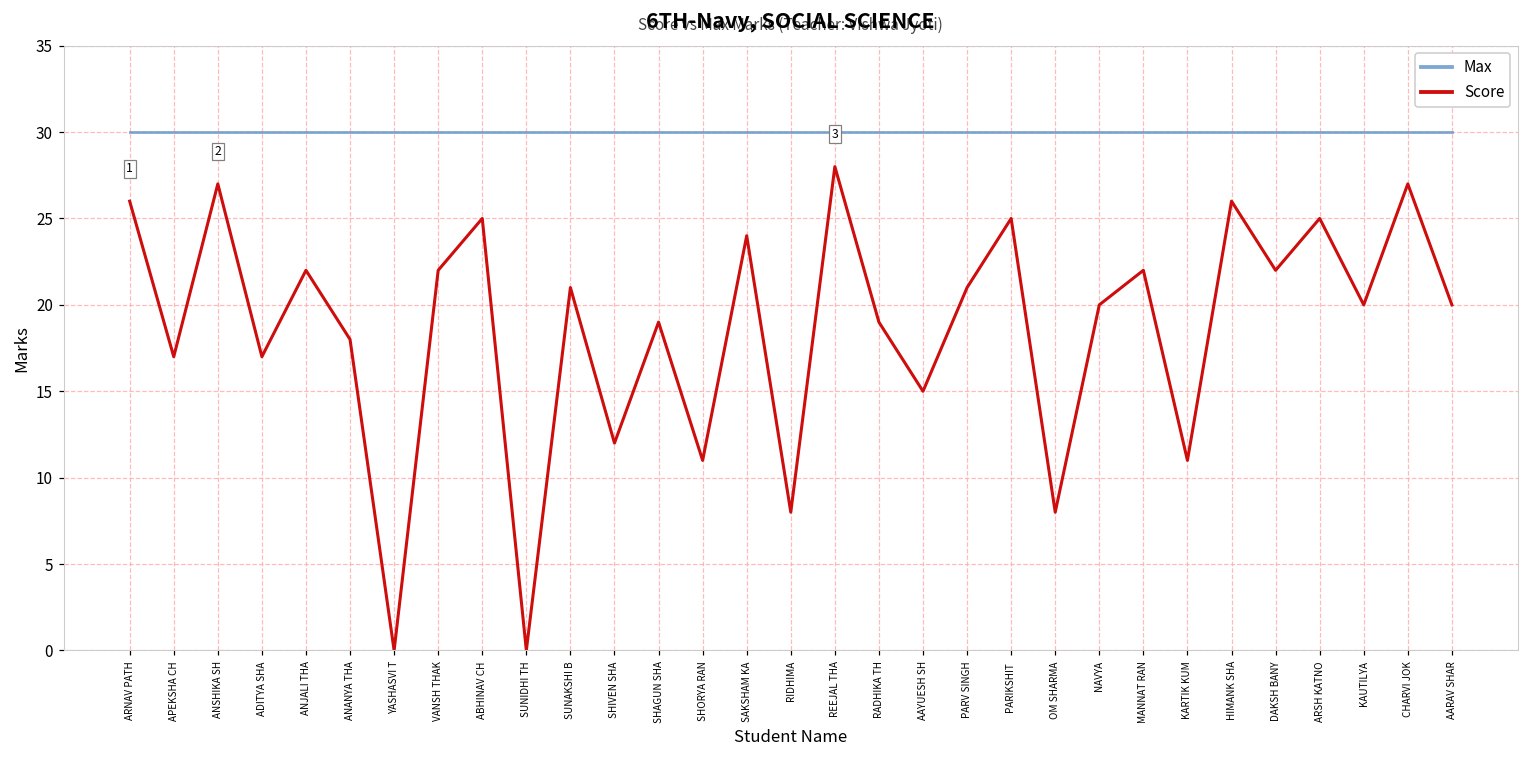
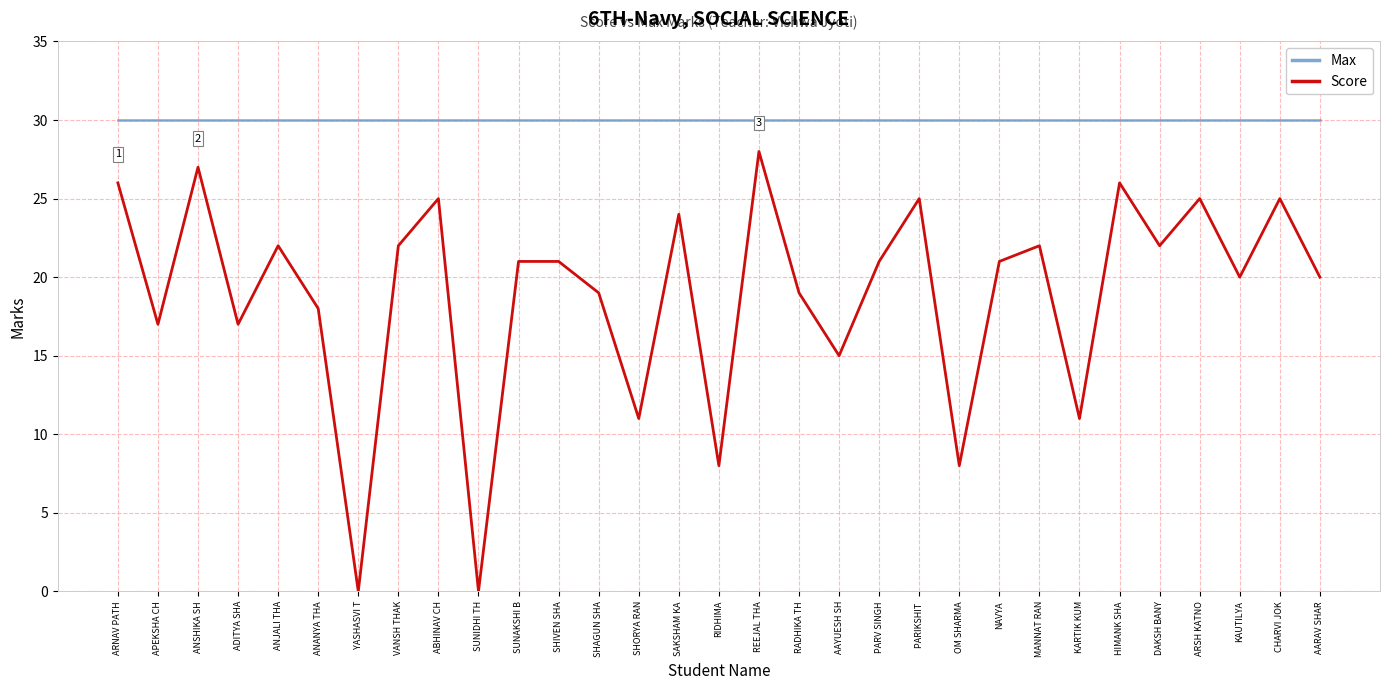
  {
    "Max": {
      "ARNAV PATH": 30,
      "APEKSHA CH": 30,
      "ADITYA SHA": 30,
      "ANJALI THA": 30,
      "ANANYA THA": 30,
      "YASHASVI T": 30,
      "VANSH THAK": 30,
      "ABHINAV CH": 30,
      "SUNIDHI TH": 30,
      "SUNAKSHI B": 30,
      "SHIVEN SHA": 30,
      "SHAGUN SHA": 30,
      "SHORYA RAN": 30,
      "SAKSHAM KA": 30,
      "RIDHIMA": 30,
      "RADHIKA TH": 30,
      "AAYUESH SH": 30,
      "PARV SINGH": 30,
      "PARIKSHIT": 30,
      "OM SHARMA": 30,
      "NAVYA": 30,
      "MANNAT RAN": 30,
      "KARTIK KUM": 30,
      "HIMANK SHA": 30,
      "DAKSH BANY": 30,
      "ARSH KATNO": 30,
      "KAUTILYA": 30,
      "CHARVI JOK": 30,
      "AARAV SHAR": 30
    },
    "Score": {
      "APEKSHA CH": 17,
      "ANSHIKA SH": 27,
      "ADITYA SHA": 17,
      "ANJALI THA": 22,
      "ANANYA THA": 18,
      "YASHASVI T": 0,
      "VANSH THAK": 22,
      "ABHINAV CH": 25,
      "SUNIDHI TH": 0,
      "SUNAKSHI B": 21,
-     "SHIVEN SHA": 12,
+     "SHIVEN SHA": 21,
      "SHAGUN SHA": 19,
      "SHORYA RAN": 11,
      "SAKSHAM KA": 24,
      "RIDHIMA": 8,
      "REEJAL THA": 28,
      "RADHIKA TH": 19,
      "AAYUESH SH": 15,
      "PARV SINGH": 21,
      "PARIKSHIT": 25,
      "OM SHARMA": 8,
-     "NAVYA": 20,
+     "NAVYA": 21,
      "MANNAT RAN": 22,
      "KARTIK KUM": 11,
      "HIMANK SHA": 26,
      "DAKSH BANY": 22,
      "ARSH KATNO": 25,
      "KAUTILYA": 20,
-     "CHARVI JOK": 27,
+     "CHARVI JOK": 25,
      "AARAV SHAR": 20
    }
  }
